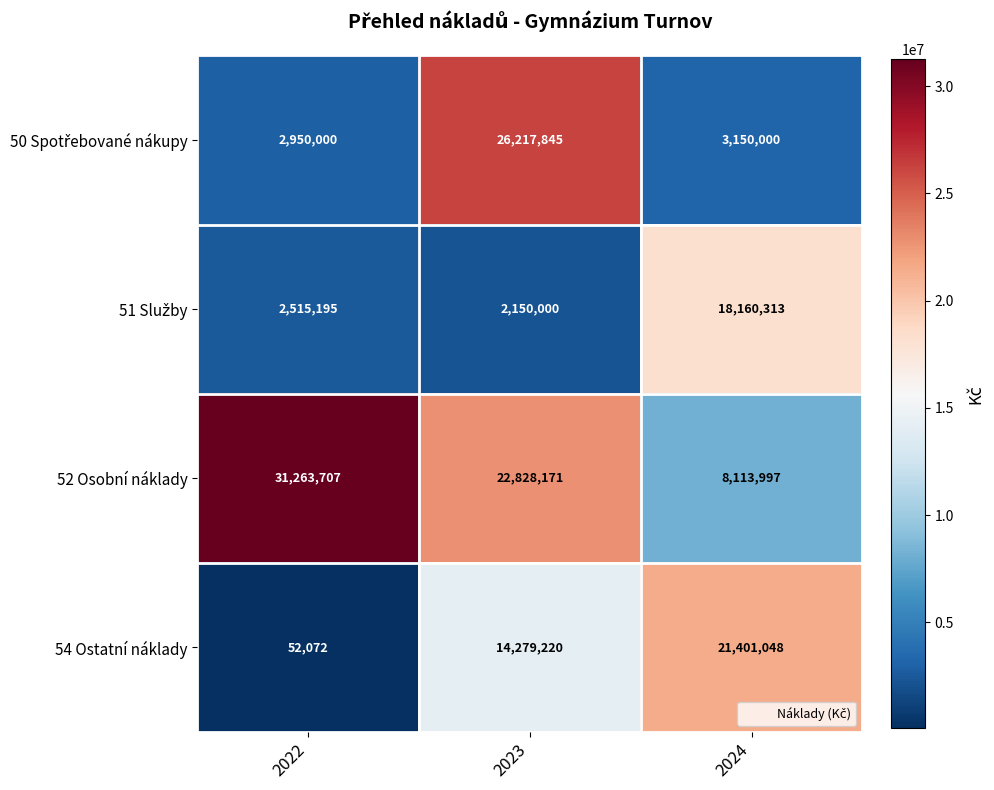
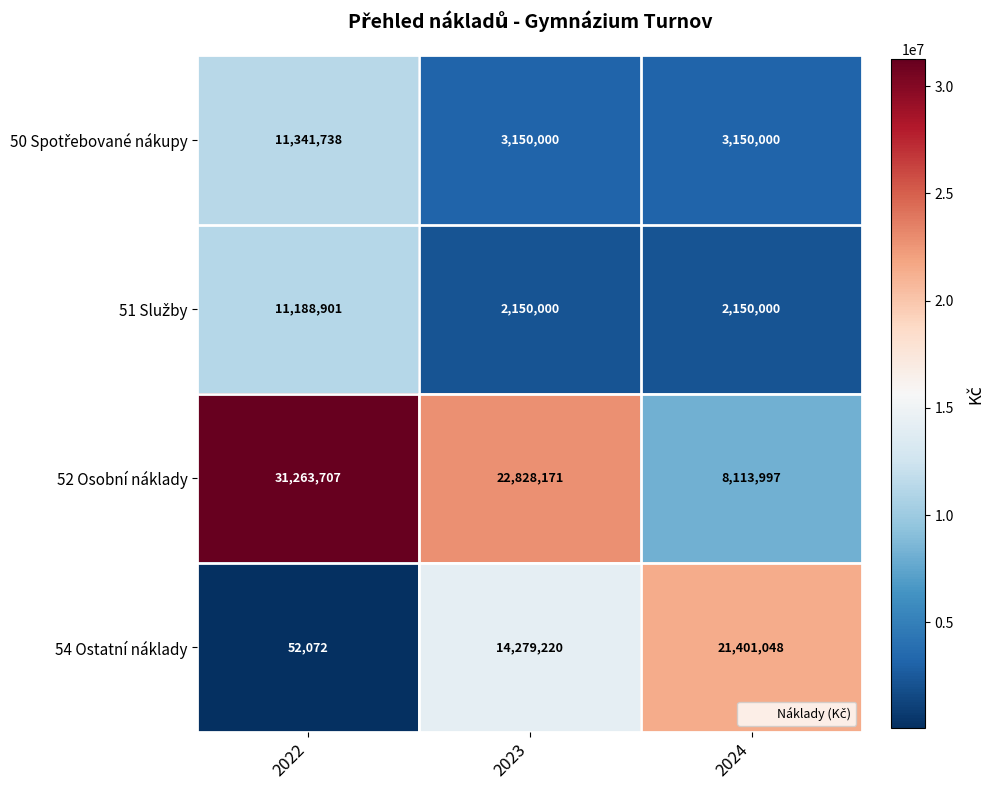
  {
    "50 Spotřebované nákupy": {
-     "2022": "2,950,000",
-     "2023": "26,217,845",
+     "2022": "11,341,738",
+     "2023": "3,150,000",
      "2024": "3,150,000"
    },
    "51 Služby": {
-     "2022": "2,515,195",
+     "2022": "11,188,901",
      "2023": "2,150,000",
-     "2024": "18,160,313"
+     "2024": "2,150,000"
    },
    "52 Osobní náklady": {
      "2022": "31,263,707",
      "2023": "22,828,171",
      "2024": "8,113,997"
    },
    "54 Ostatní náklady": {
      "2022": "52,072",
      "2023": "14,279,220",
      "2024": "21,401,048"
    }
  }
